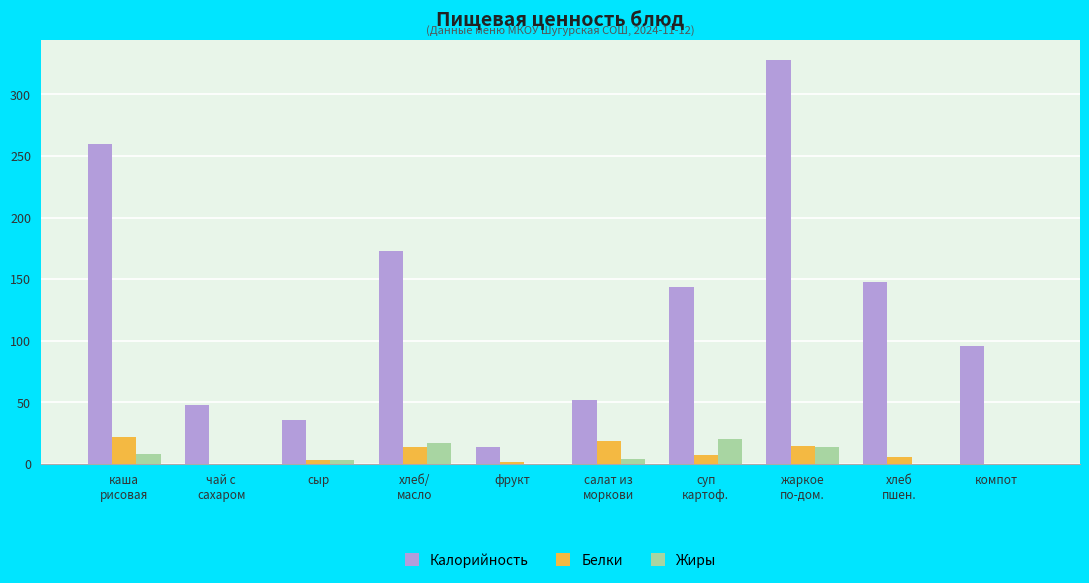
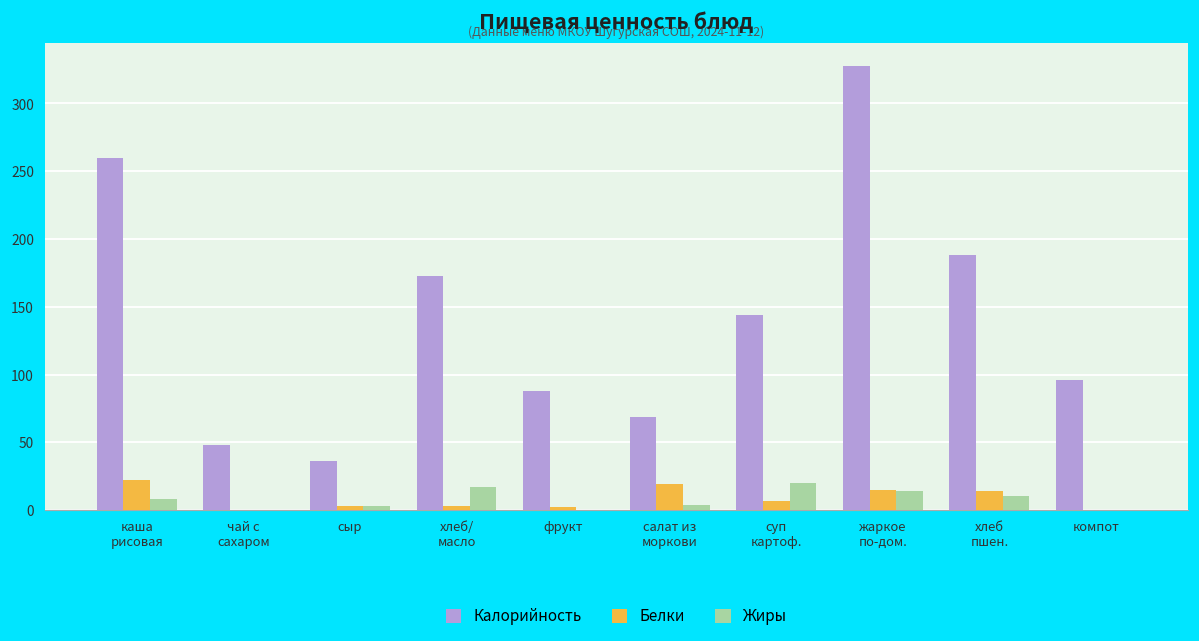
  {
    "Калорийность": {
      "каша рисовая": 260,
      "чай с сахаром": 48,
      "сыр": 36,
      "хлеб/ масло": 173,
-     "фрукт": 14,
-     "салат из моркови": 52,
+     "фрукт": 88,
+     "салат из моркови": 69,
      "суп картоф.": 144,
      "жаркое по-дом.": 328,
-     "хлеб пшен.": 148,
+     "хлеб пшен.": 188,
      "компот": 96
    },
    "Белки": {
      "каша рисовая": 22,
      "чай с сахаром": 0,
      "сыр": 3,
-     "хлеб/ масло": 14,
+     "хлеб/ масло": 3,
      "салат из моркови": 19,
      "суп картоф.": 7,
      "жаркое по-дом.": 15,
-     "хлеб пшен.": 6,
+     "хлеб пшен.": 14,
      "компот": 0
    },
    "Жиры": {
      "каша рисовая": 8,
      "чай с сахаром": 0,
      "сыр": 3,
      "хлеб/ масло": 17,
      "фрукт": 0,
      "салат из моркови": 4,
      "суп картоф.": 20,
      "жаркое по-дом.": 14,
-     "хлеб пшен.": 0
+     "хлеб пшен.": 11
    }
  }
